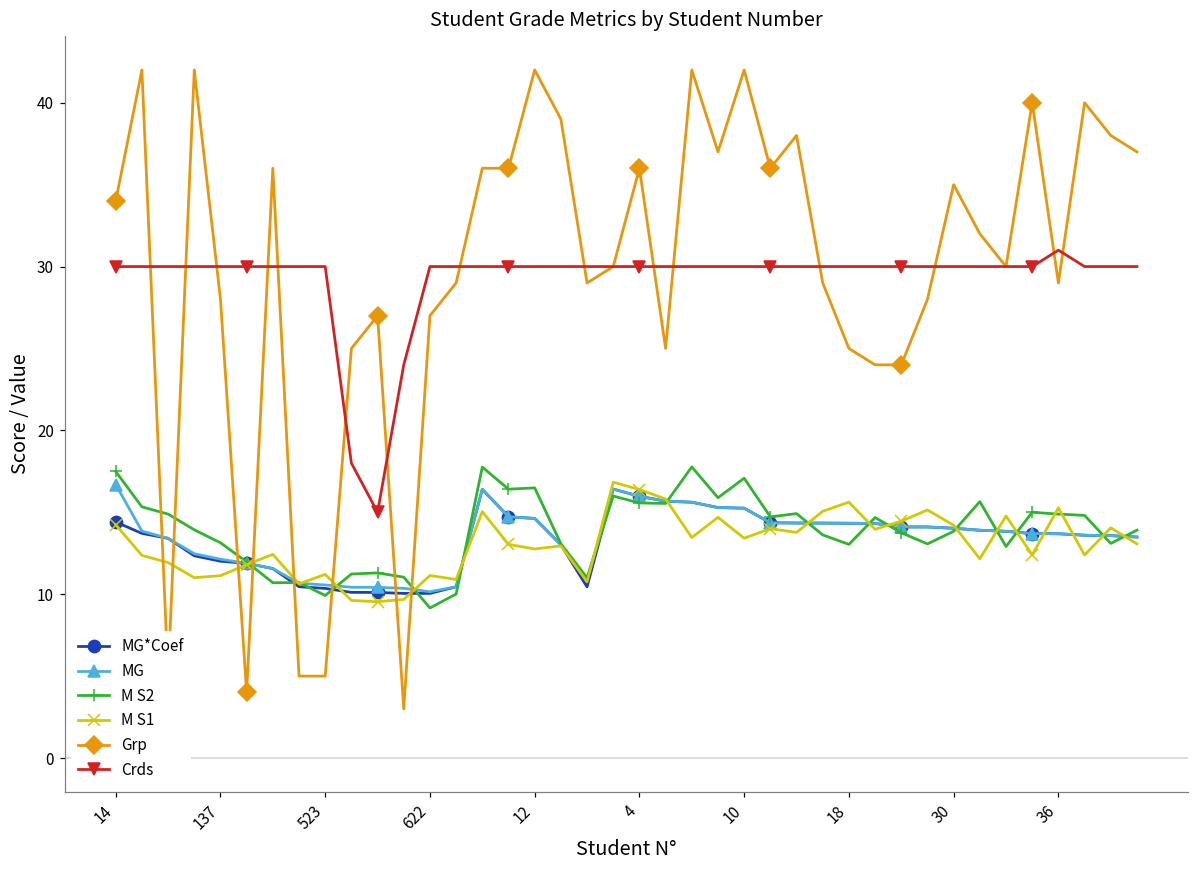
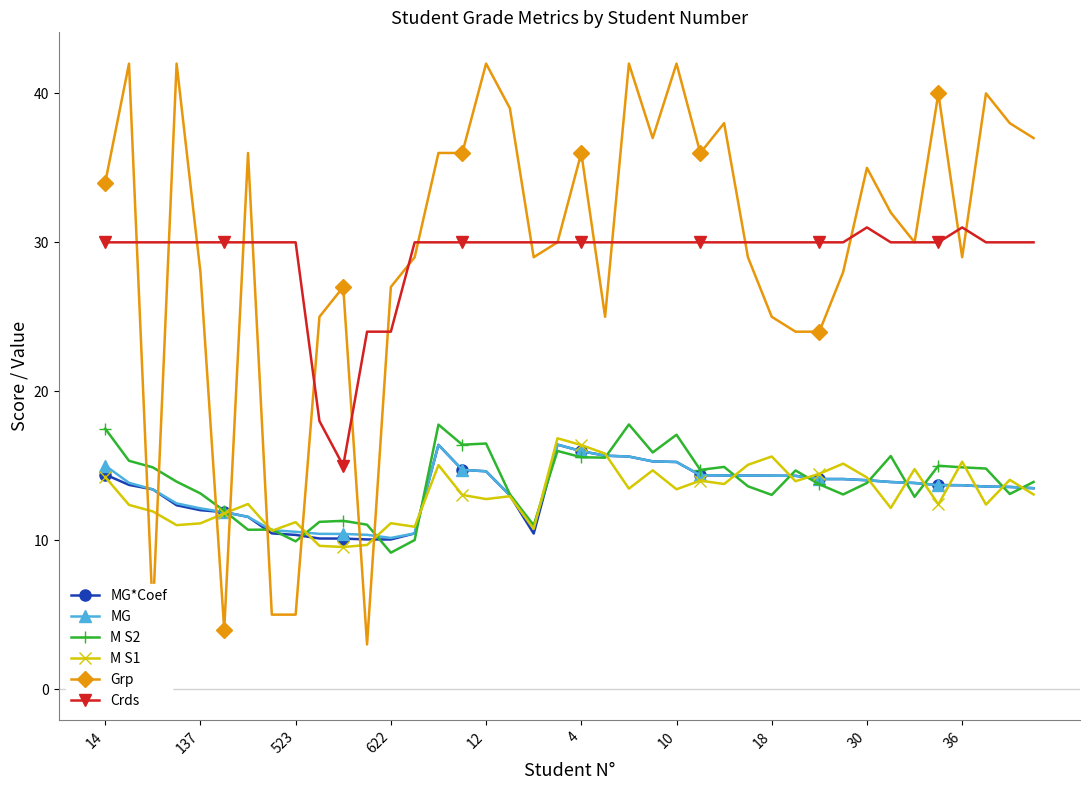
  {
    "MG*Coef": {
      "523": 10.4
    },
    "MG": {
-     "14": 16.7,
+     "14": 15.0,
      "523": 10.6
    },
    "M S2": {
      "14": 17.5,
      "137": 13.1,
      "523": 9.9,
      "622": 9.2,
      "12": 16.5,
      "4": 15.6,
      "10": 17.1,
      "18": 13.0,
      "30": 13.8,
      "36": 14.9
    },
    "Crds": {
      "14": 30,
      "137": 30,
      "523": 30,
-     "622": 30,
+     "622": 24,
      "12": 30,
      "4": 30,
      "10": 30,
      "18": 30,
-     "30": 30,
+     "30": 31,
      "36": 31
    }
  }
